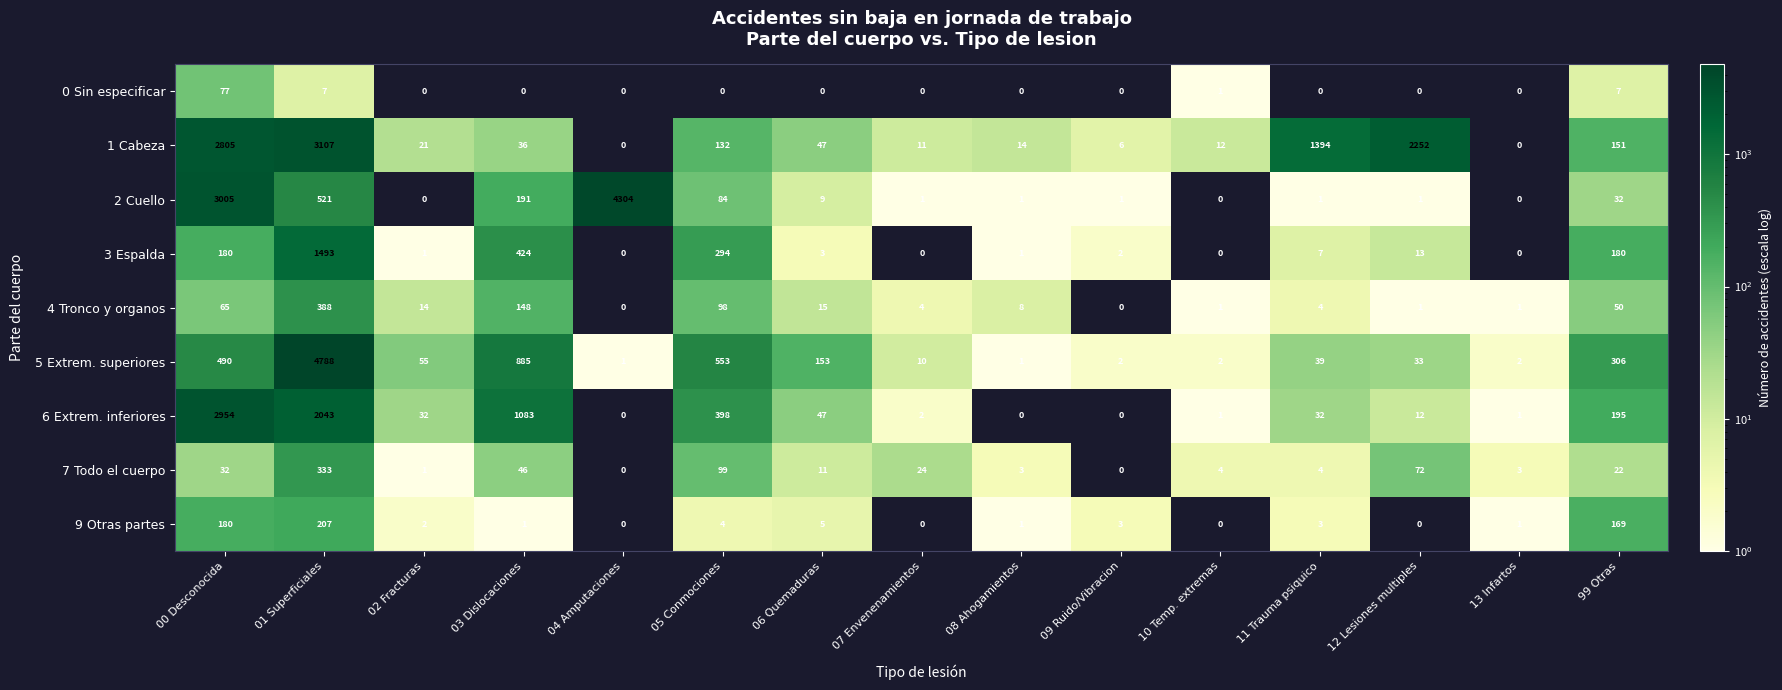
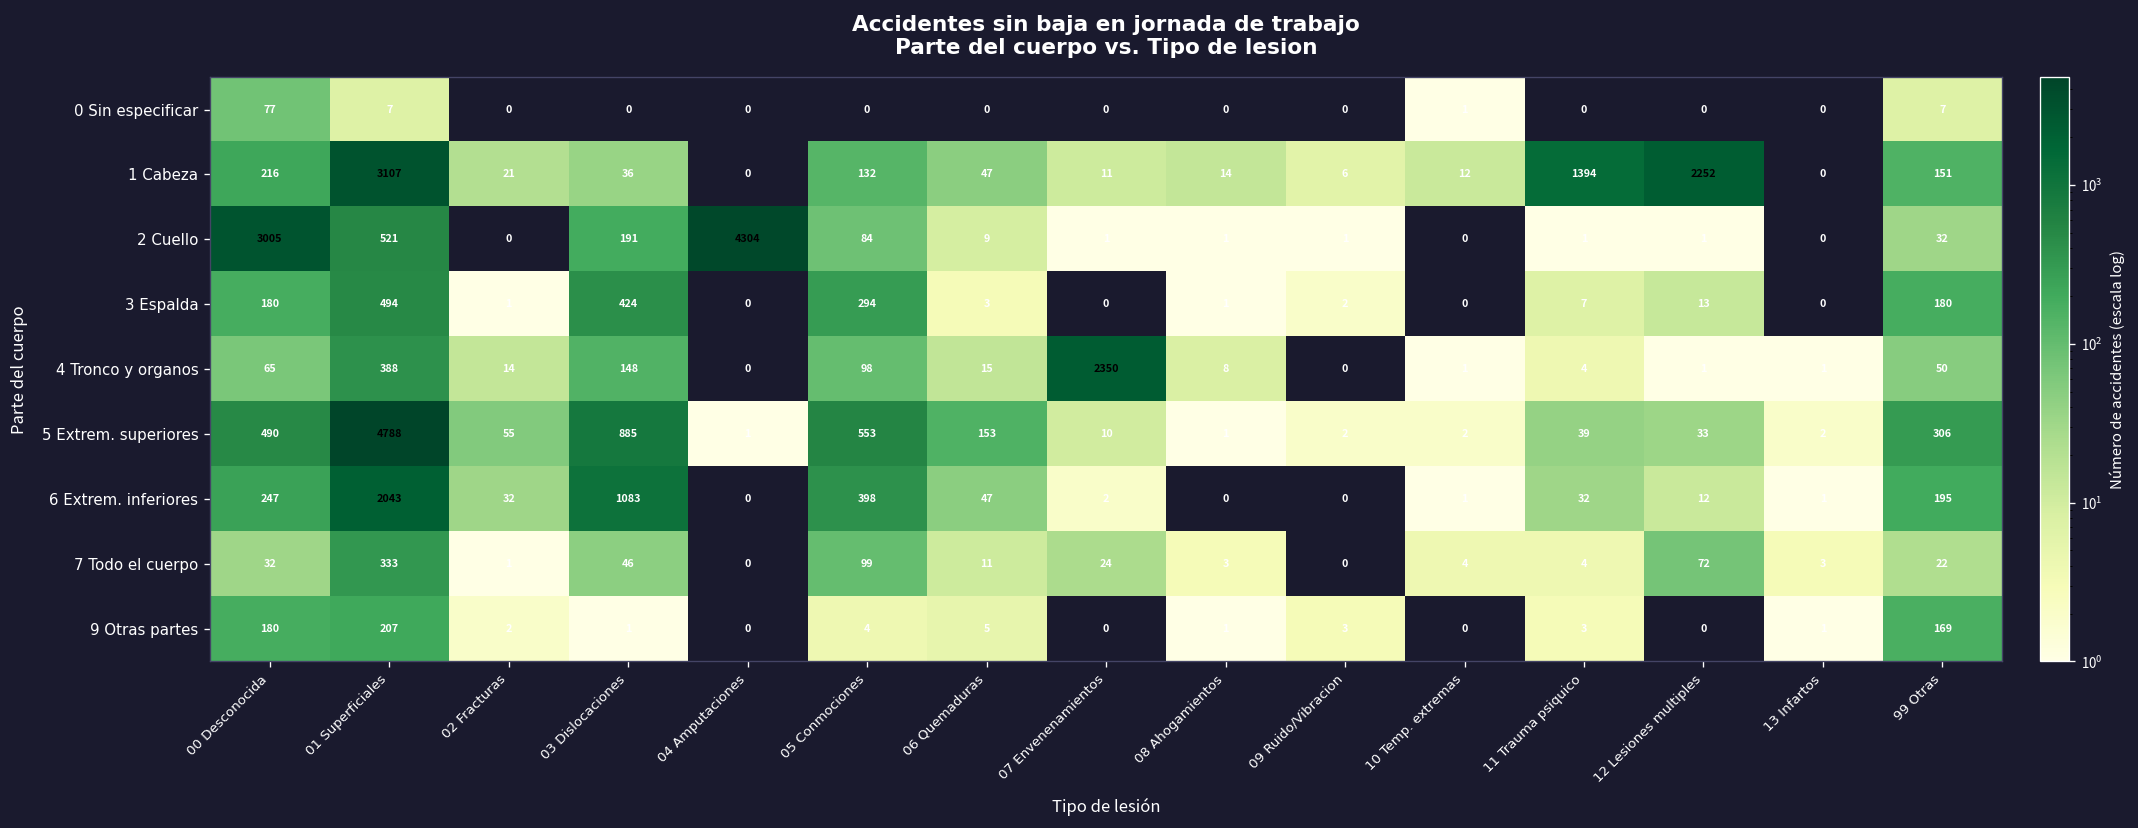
  {
    "0 Sin especificar": {
      "00 Desconocida": 77,
      "01 Superficiales": 7,
      "02 Fracturas": 0,
      "03 Dislocaciones": 0,
      "04 Amputaciones": 0,
      "05 Conmociones": 0,
      "06 Quemaduras": 0,
      "07 Envenenamientos": 0,
      "08 Ahogamientos": 0,
      "09 Ruido/Vibracion": 0,
      "11 Trauma psiquico": 0,
      "12 Lesiones multiples": 0,
      "13 Infartos": 0,
      "99 Otras": 7
    },
    "1 Cabeza": {
-     "00 Desconocida": 2805,
+     "00 Desconocida": 216,
      "01 Superficiales": 3107,
      "02 Fracturas": 21,
      "03 Dislocaciones": 36,
      "04 Amputaciones": 0,
      "05 Conmociones": 132,
      "06 Quemaduras": 47,
      "07 Envenenamientos": 11,
      "08 Ahogamientos": 14,
      "09 Ruido/Vibracion": 6,
      "10 Temp. extremas": 12,
      "11 Trauma psiquico": 1394,
      "12 Lesiones multiples": 2252,
      "13 Infartos": 0,
      "99 Otras": 151
    },
    "2 Cuello": {
      "00 Desconocida": 3005,
      "01 Superficiales": 521,
      "02 Fracturas": 0,
      "03 Dislocaciones": 191,
      "04 Amputaciones": 4304,
      "05 Conmociones": 84,
      "06 Quemaduras": 9,
      "10 Temp. extremas": 0,
      "13 Infartos": 0,
      "99 Otras": 32
    },
    "3 Espalda": {
      "00 Desconocida": 180,
-     "01 Superficiales": 1493,
+     "01 Superficiales": 494,
      "03 Dislocaciones": 424,
      "04 Amputaciones": 0,
      "05 Conmociones": 294,
      "06 Quemaduras": 3,
      "07 Envenenamientos": 0,
      "09 Ruido/Vibracion": 2,
      "10 Temp. extremas": 0,
      "11 Trauma psiquico": 7,
      "12 Lesiones multiples": 13,
      "13 Infartos": 0,
      "99 Otras": 180
    },
    "4 Tronco y organos": {
      "00 Desconocida": 65,
      "01 Superficiales": 388,
      "02 Fracturas": 14,
      "03 Dislocaciones": 148,
      "04 Amputaciones": 0,
      "05 Conmociones": 98,
      "06 Quemaduras": 15,
-     "07 Envenenamientos": 4,
+     "07 Envenenamientos": 2350,
      "08 Ahogamientos": 8,
      "09 Ruido/Vibracion": 0,
      "11 Trauma psiquico": 4,
      "99 Otras": 50
    },
    "5 Extrem. superiores": {
      "00 Desconocida": 490,
      "01 Superficiales": 4788,
      "02 Fracturas": 55,
      "03 Dislocaciones": 885,
      "05 Conmociones": 553,
      "06 Quemaduras": 153,
      "07 Envenenamientos": 10,
      "09 Ruido/Vibracion": 2,
      "10 Temp. extremas": 2,
      "11 Trauma psiquico": 39,
      "12 Lesiones multiples": 33,
      "13 Infartos": 2,
      "99 Otras": 306
    },
    "6 Extrem. inferiores": {
-     "00 Desconocida": 2954,
+     "00 Desconocida": 247,
      "01 Superficiales": 2043,
      "02 Fracturas": 32,
      "03 Dislocaciones": 1083,
      "04 Amputaciones": 0,
      "05 Conmociones": 398,
      "06 Quemaduras": 47,
      "07 Envenenamientos": 2,
      "08 Ahogamientos": 0,
      "09 Ruido/Vibracion": 0,
      "11 Trauma psiquico": 32,
      "12 Lesiones multiples": 12,
      "99 Otras": 195
    },
    "7 Todo el cuerpo": {
      "00 Desconocida": 32,
      "01 Superficiales": 333,
      "03 Dislocaciones": 46,
      "04 Amputaciones": 0,
      "05 Conmociones": 99,
      "06 Quemaduras": 11,
      "07 Envenenamientos": 24,
      "08 Ahogamientos": 3,
      "09 Ruido/Vibracion": 0,
      "10 Temp. extremas": 4,
      "11 Trauma psiquico": 4,
      "12 Lesiones multiples": 72,
      "13 Infartos": 3,
      "99 Otras": 22
    },
    "9 Otras partes": {
      "00 Desconocida": 180,
      "01 Superficiales": 207,
      "02 Fracturas": 2,
      "04 Amputaciones": 0,
      "05 Conmociones": 4,
      "06 Quemaduras": 5,
      "07 Envenenamientos": 0,
      "09 Ruido/Vibracion": 3,
      "10 Temp. extremas": 0,
      "11 Trauma psiquico": 3,
      "12 Lesiones multiples": 0,
      "99 Otras": 169
    }
  }
